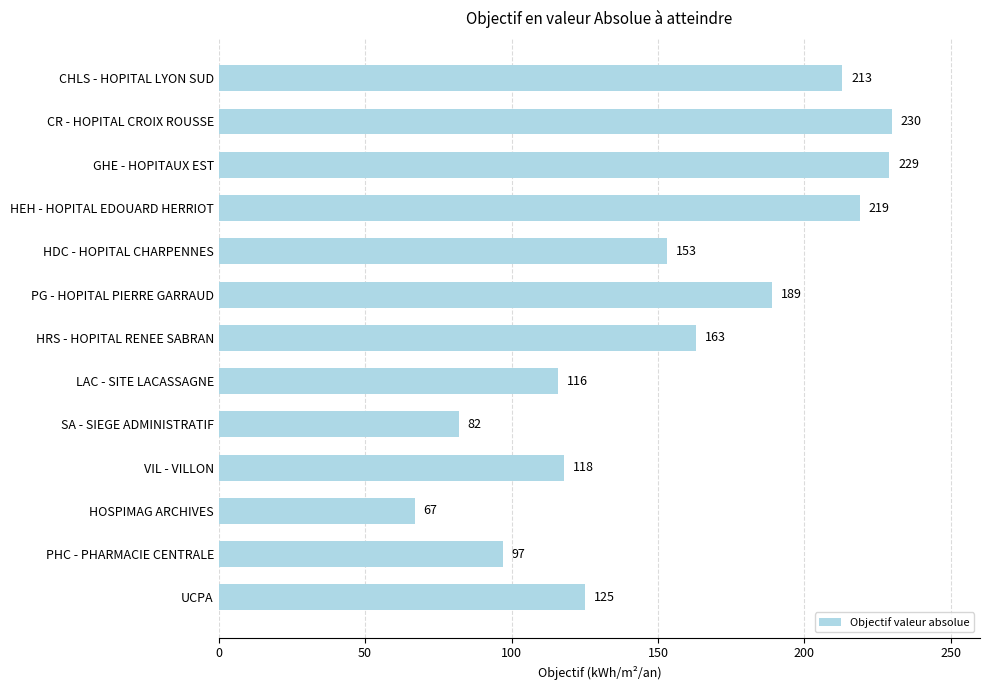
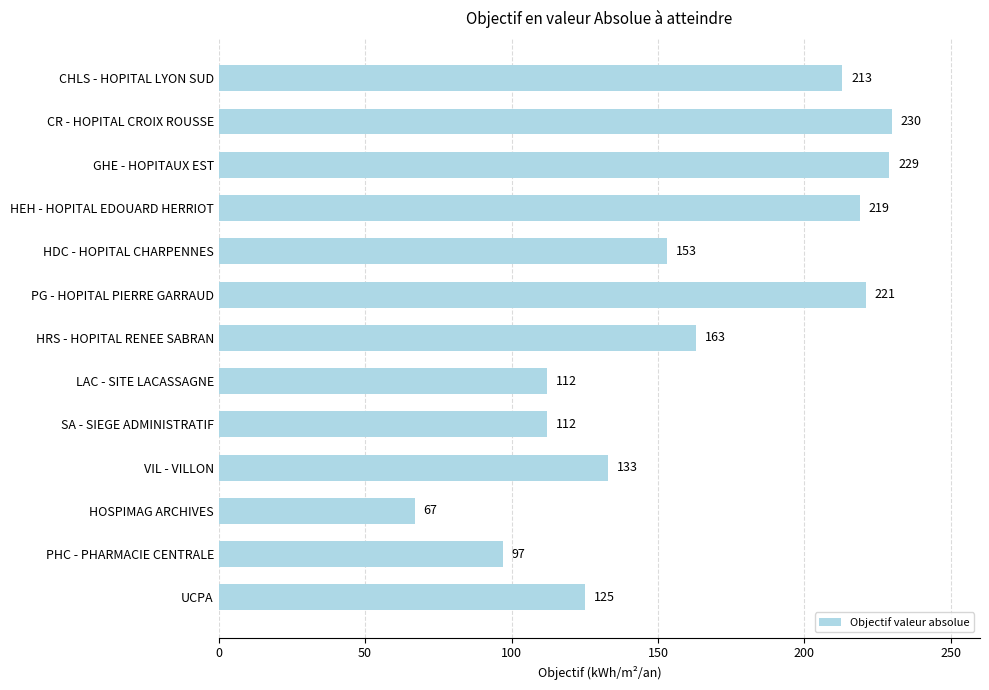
  {
    "CHLS - HOPITAL LYON SUD": 213,
    "CR - HOPITAL CROIX ROUSSE": 230,
    "GHE - HOPITAUX EST": 229,
    "HEH - HOPITAL EDOUARD HERRIOT": 219,
    "HDC - HOPITAL CHARPENNES": 153,
-   "PG - HOPITAL PIERRE GARRAUD": 189,
+   "PG - HOPITAL PIERRE GARRAUD": 221,
    "HRS - HOPITAL RENEE SABRAN": 163,
-   "LAC - SITE LACASSAGNE": 116,
-   "SA - SIEGE ADMINISTRATIF": 82,
-   "VIL - VILLON": 118,
+   "LAC - SITE LACASSAGNE": 112,
+   "SA - SIEGE ADMINISTRATIF": 112,
+   "VIL - VILLON": 133,
    "HOSPIMAG ARCHIVES": 67,
    "PHC - PHARMACIE CENTRALE": 97,
    "UCPA": 125
  }
